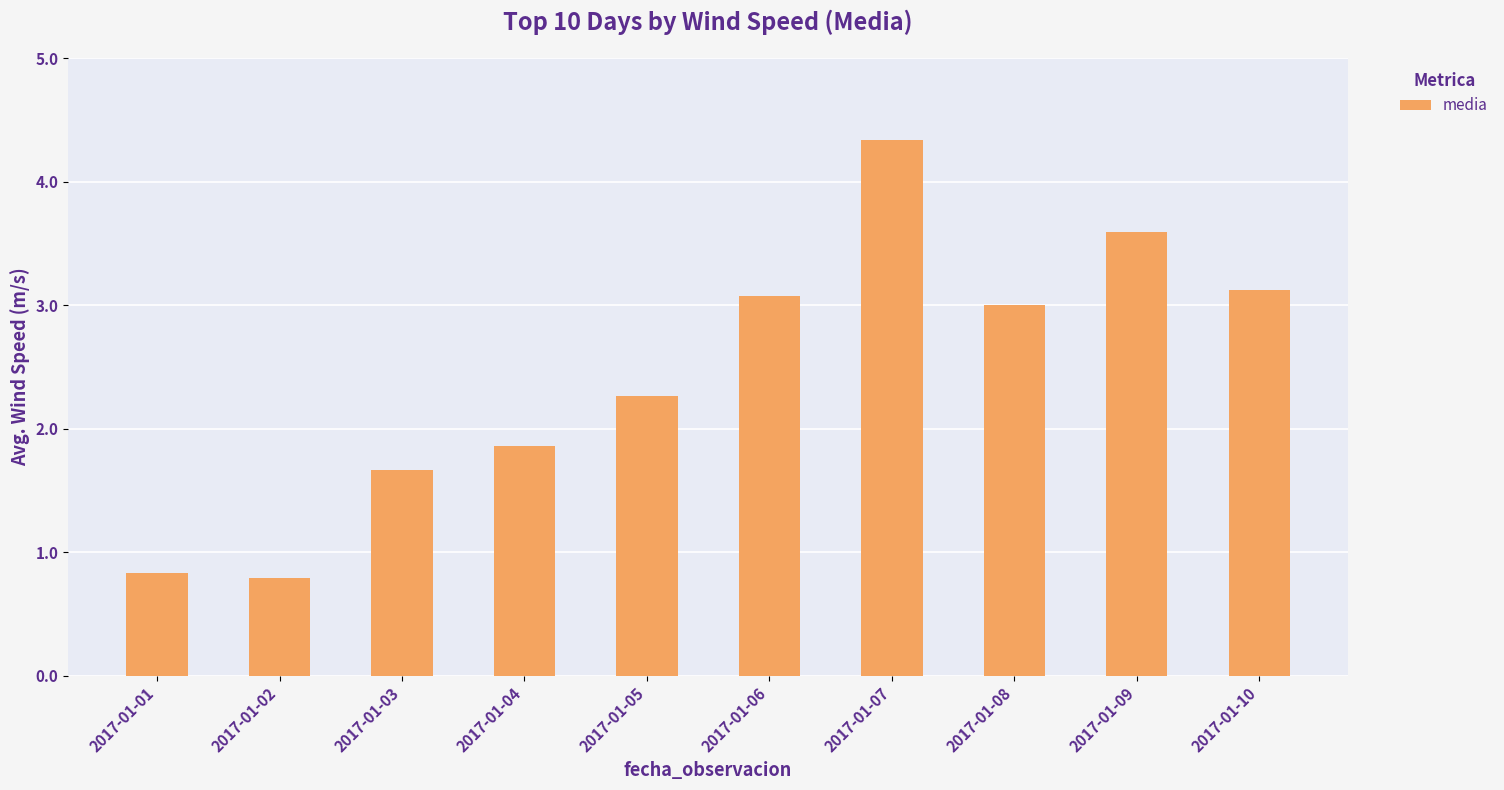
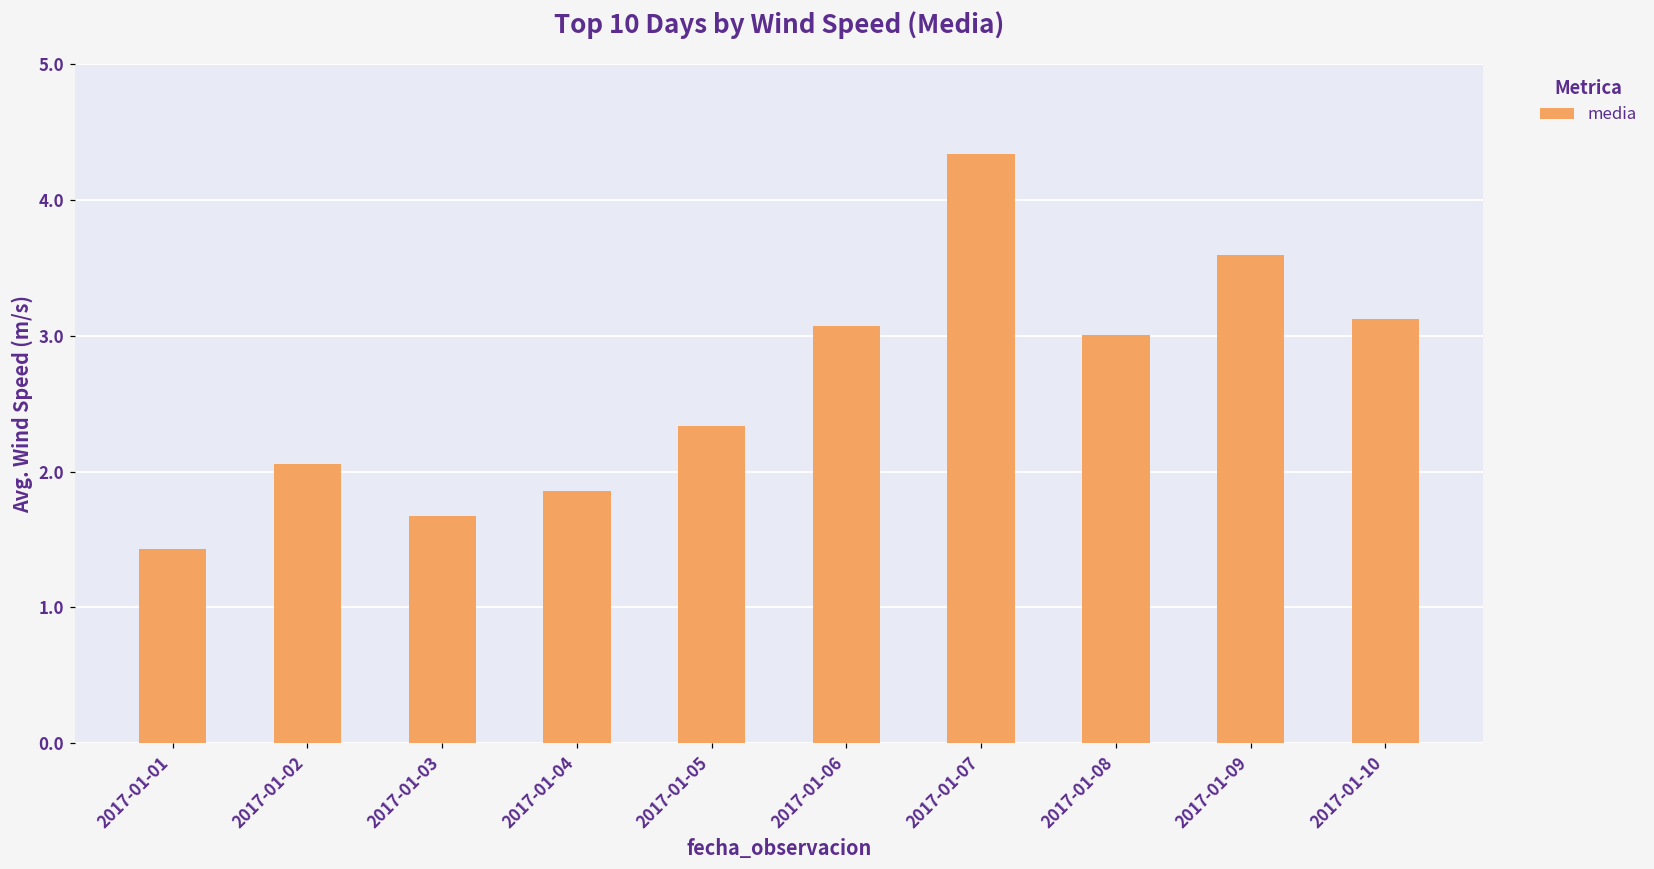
  {
-   "2017-01-01": 0.84,
-   "2017-01-02": 0.79,
+   "2017-01-01": 1.43,
+   "2017-01-02": 2.05,
    "2017-01-03": 1.67,
    "2017-01-04": 1.86,
-   "2017-01-05": 2.27,
+   "2017-01-05": 2.34,
    "2017-01-06": 3.07,
    "2017-01-07": 4.34,
    "2017-01-08": 3.00,
    "2017-01-09": 3.60,
    "2017-01-10": 3.12
  }
